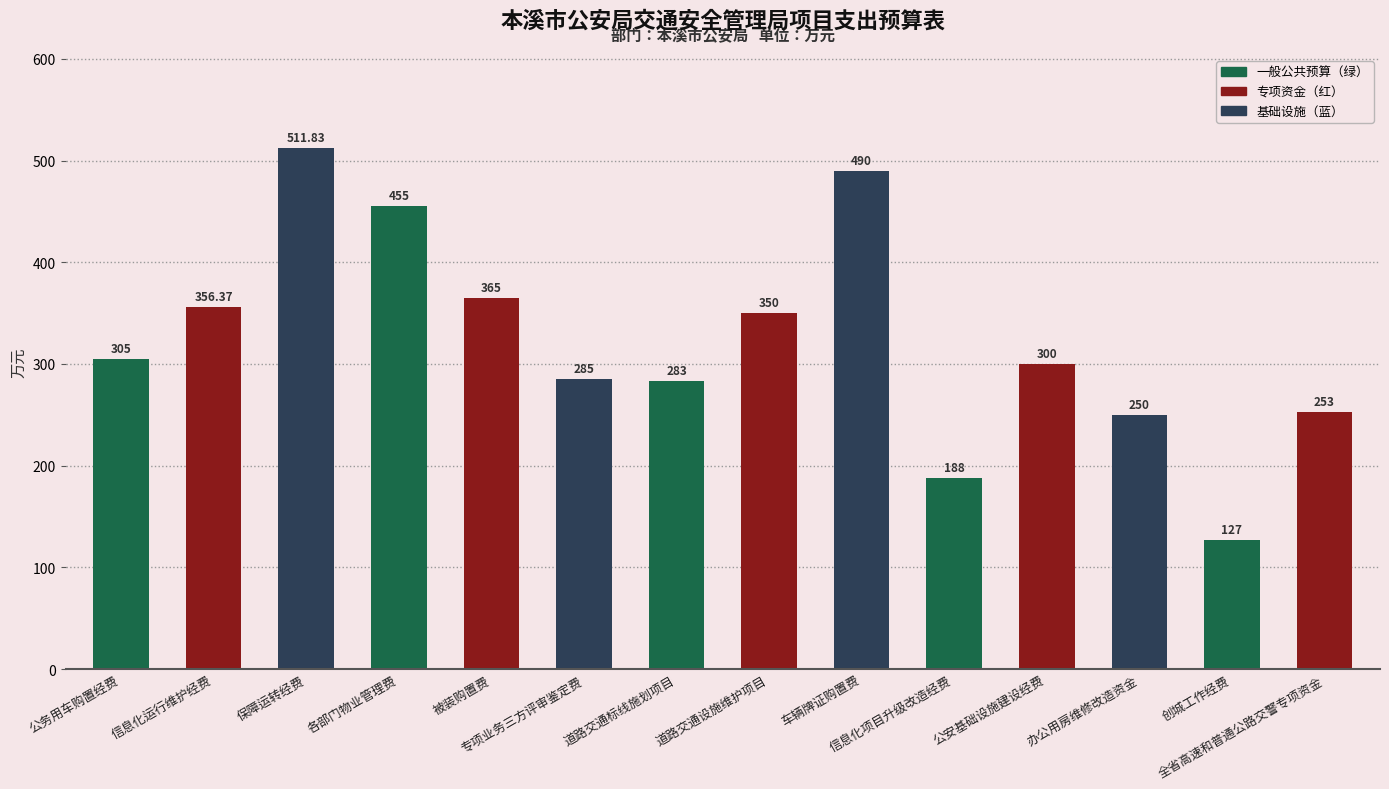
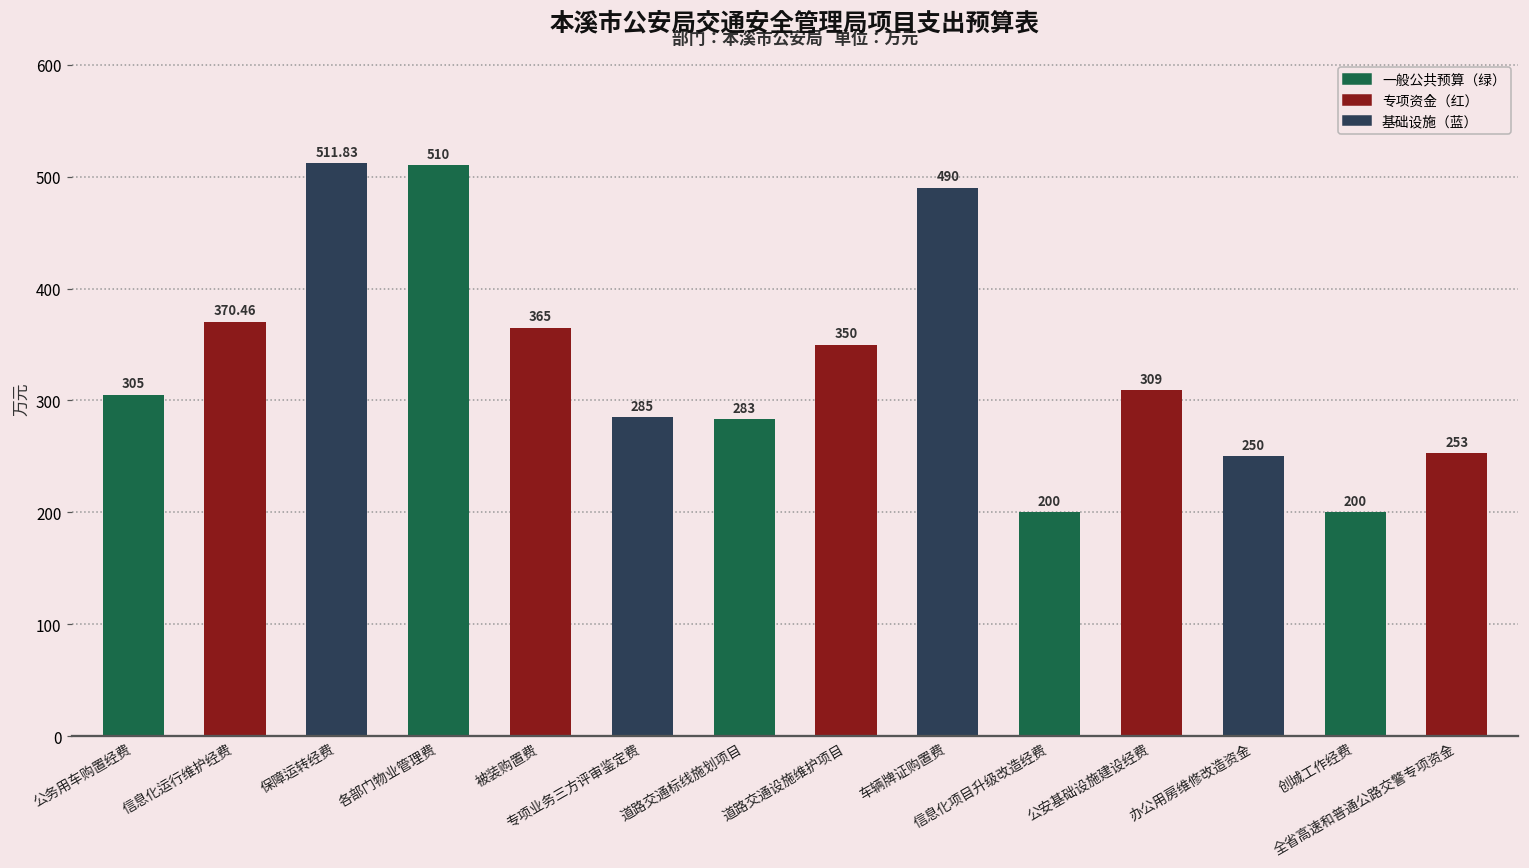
  {
    "公务用车购置经费": 305,
-   "信息化运行维护经费": 356.37,
+   "信息化运行维护经费": 370.46,
    "保障运转经费": 511.83,
-   "各部门物业管理费": 455,
+   "各部门物业管理费": 510,
    "被装购置费": 365,
    "专项业务三方评审鉴定费": 285,
    "道路交通标线施划项目": 283,
    "道路交通设施维护项目": 350,
    "车辆牌证购置费": 490,
-   "信息化项目升级改造经费": 188,
-   "公安基础设施建设经费": 300,
+   "信息化项目升级改造经费": 200,
+   "公安基础设施建设经费": 309,
    "办公用房维修改造资金": 250,
-   "创城工作经费": 127,
+   "创城工作经费": 200,
    "全省高速和普通公路交警专项资金": 253
  }
